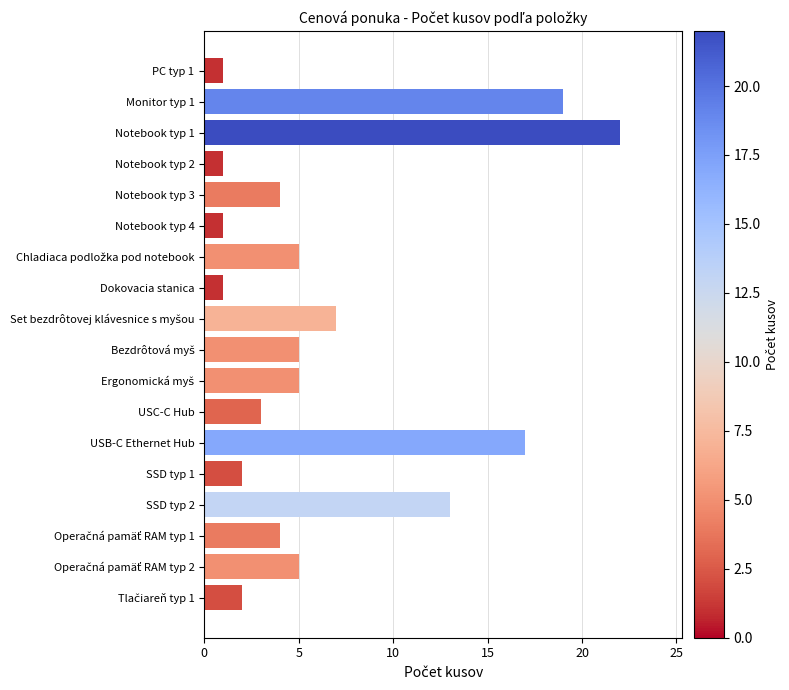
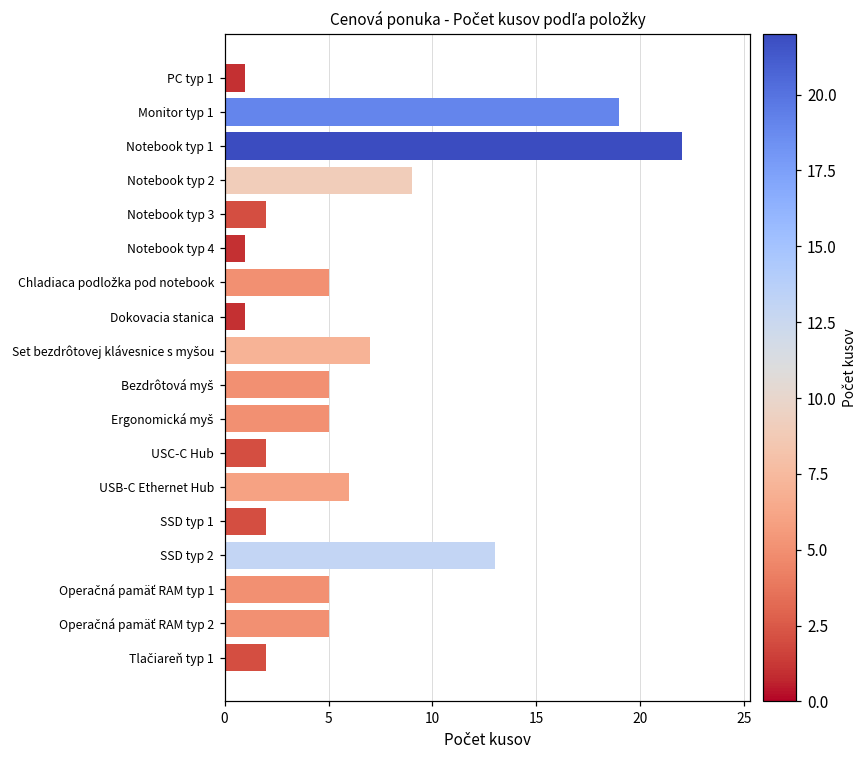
  {
    "PC typ 1": 1,
    "Monitor typ 1": 19,
    "Notebook typ 1": 22,
-   "Notebook typ 2": 1,
-   "Notebook typ 3": 4,
+   "Notebook typ 2": 9,
+   "Notebook typ 3": 2,
    "Notebook typ 4": 1,
    "Chladiaca podložka pod notebook": 5,
    "Dokovacia stanica": 1,
    "Set bezdrôtovej klávesnice s myšou": 7,
    "Bezdrôtová myš": 5,
    "Ergonomická myš": 5,
-   "USC-C Hub": 3,
-   "USB-C Ethernet Hub": 17,
+   "USC-C Hub": 2,
+   "USB-C Ethernet Hub": 6,
    "SSD typ 1": 2,
    "SSD typ 2": 13,
-   "Operačná pamäť RAM typ 1": 4,
+   "Operačná pamäť RAM typ 1": 5,
    "Operačná pamäť RAM typ 2": 5,
    "Tlačiareň typ 1": 2
  }
